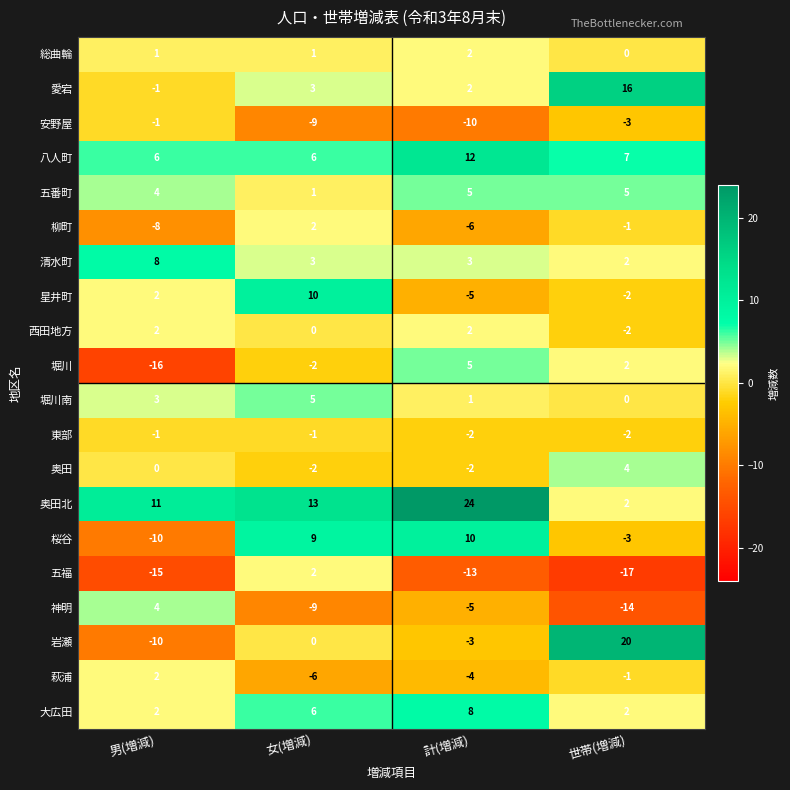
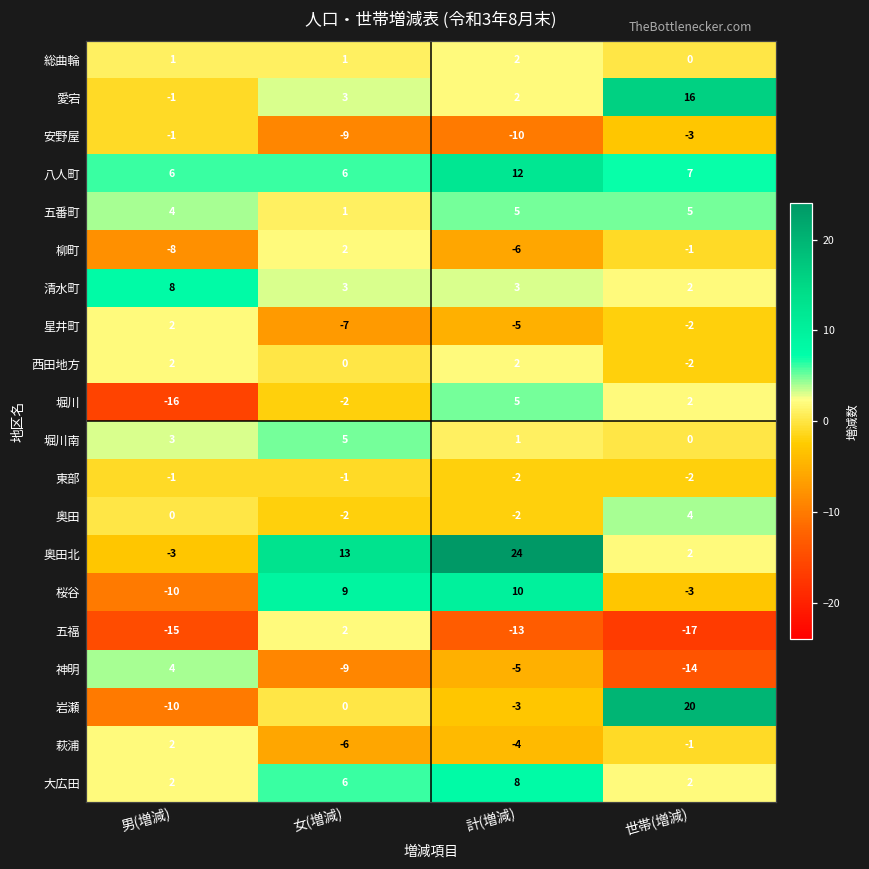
  {
    "総曲輪": {
      "男(増減)": 1,
      "女(増減)": 1,
      "計(増減)": 2,
      "世帯(増減)": 0
    },
    "愛宕": {
      "男(増減)": -1,
      "女(増減)": 3,
      "計(増減)": 2,
      "世帯(増減)": 16
    },
    "安野屋": {
      "男(増減)": -1,
      "女(増減)": -9,
      "計(増減)": -10,
      "世帯(増減)": -3
    },
    "八人町": {
      "男(増減)": 6,
      "女(増減)": 6,
      "計(増減)": 12,
      "世帯(増減)": 7
    },
    "五番町": {
      "男(増減)": 4,
      "女(増減)": 1,
      "計(増減)": 5,
      "世帯(増減)": 5
    },
    "柳町": {
      "男(増減)": -8,
      "女(増減)": 2,
      "計(増減)": -6,
      "世帯(増減)": -1
    },
    "清水町": {
      "男(増減)": 8,
      "女(増減)": 3,
      "計(増減)": 3,
      "世帯(増減)": 2
    },
    "星井町": {
      "男(増減)": 2,
-     "女(増減)": 10,
+     "女(増減)": -7,
      "計(増減)": -5,
      "世帯(増減)": -2
    },
    "西田地方": {
      "男(増減)": 2,
      "女(増減)": 0,
      "計(増減)": 2,
      "世帯(増減)": -2
    },
    "堀川": {
      "男(増減)": -16,
      "女(増減)": -2,
      "計(増減)": 5,
      "世帯(増減)": 2
    },
    "堀川南": {
      "男(増減)": 3,
      "女(増減)": 5,
      "計(増減)": 1,
      "世帯(増減)": 0
    },
    "東部": {
      "男(増減)": -1,
      "女(増減)": -1,
      "計(増減)": -2,
      "世帯(増減)": -2
    },
    "奥田": {
      "男(増減)": 0,
      "女(増減)": -2,
      "計(増減)": -2,
      "世帯(増減)": 4
    },
    "奥田北": {
-     "男(増減)": 11,
+     "男(増減)": -3,
      "女(増減)": 13,
      "計(増減)": 24,
      "世帯(増減)": 2
    },
    "桜谷": {
      "男(増減)": -10,
      "女(増減)": 9,
      "計(増減)": 10,
      "世帯(増減)": -3
    },
    "五福": {
      "男(増減)": -15,
      "女(増減)": 2,
      "計(増減)": -13,
      "世帯(増減)": -17
    },
    "神明": {
      "男(増減)": 4,
      "女(増減)": -9,
      "計(増減)": -5,
      "世帯(増減)": -14
    },
    "岩瀬": {
      "男(増減)": -10,
      "女(増減)": 0,
      "計(増減)": -3,
      "世帯(増減)": 20
    },
    "萩浦": {
      "男(増減)": 2,
      "女(増減)": -6,
      "計(増減)": -4,
      "世帯(増減)": -1
    },
    "大広田": {
      "男(増減)": 2,
      "女(増減)": 6,
      "計(増減)": 8,
      "世帯(増減)": 2
    }
  }
